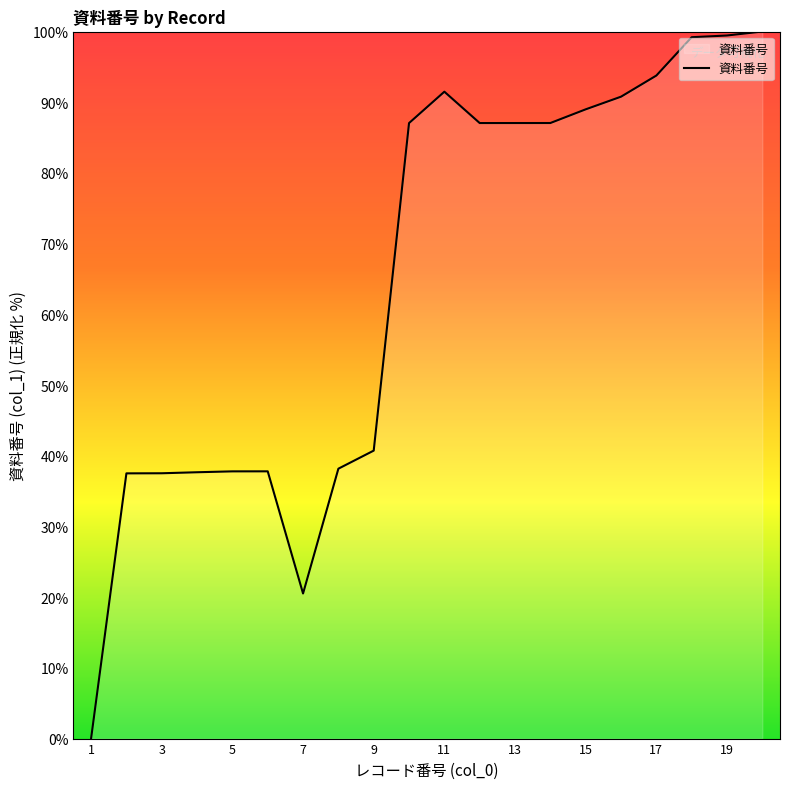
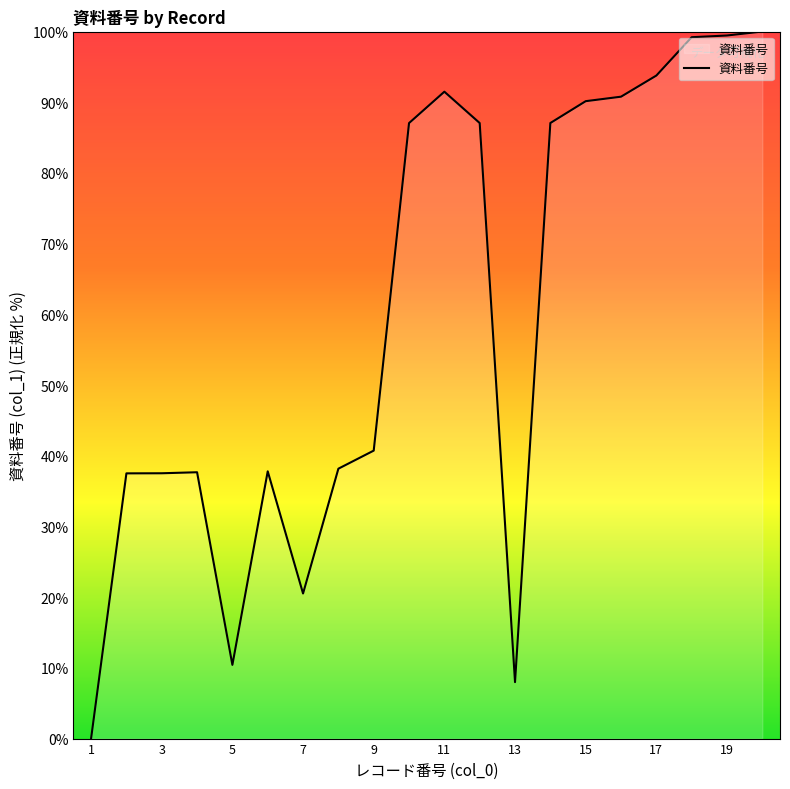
  {
    "1": "0%",
    "3": "38%",
-   "5": "38%",
+   "5": "10%",
    "7": "21%",
    "9": "41%",
    "11": "91%",
-   "13": "87%",
-   "15": "89%",
+   "13": "8%",
+   "15": "90%",
    "17": "94%",
    "19": "99%"
  }
